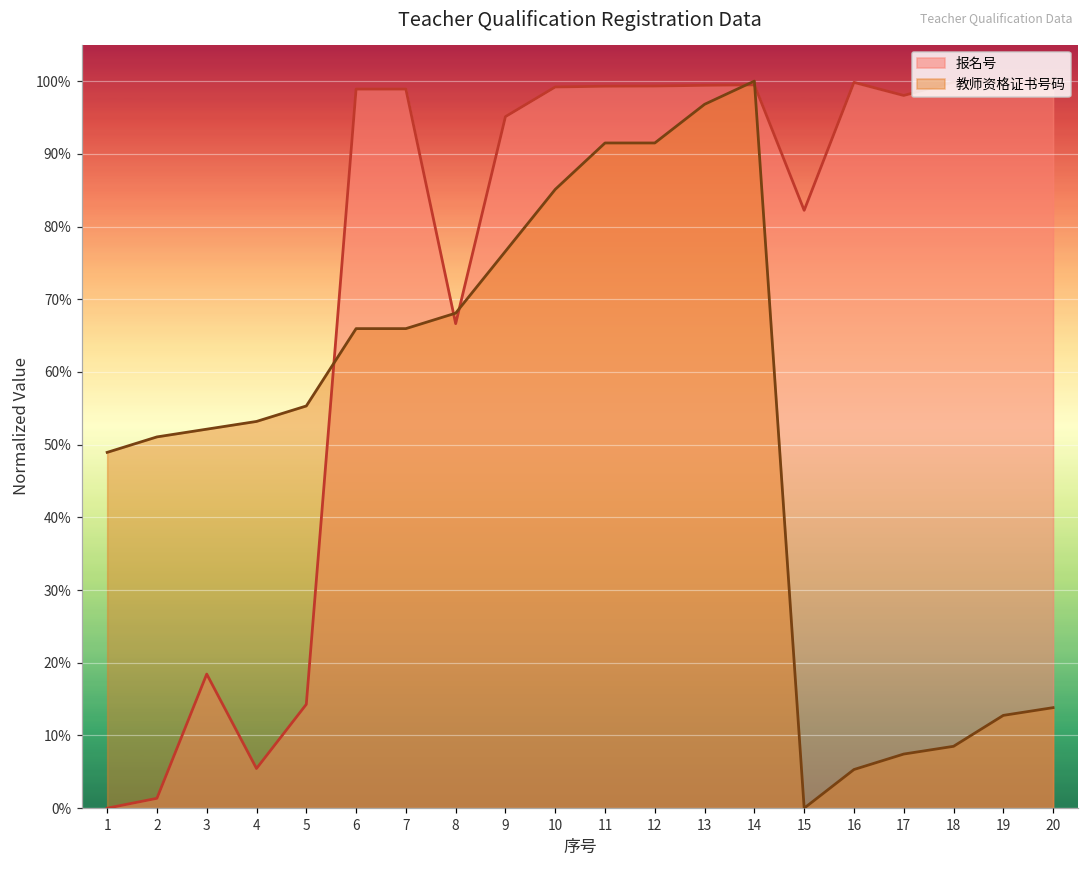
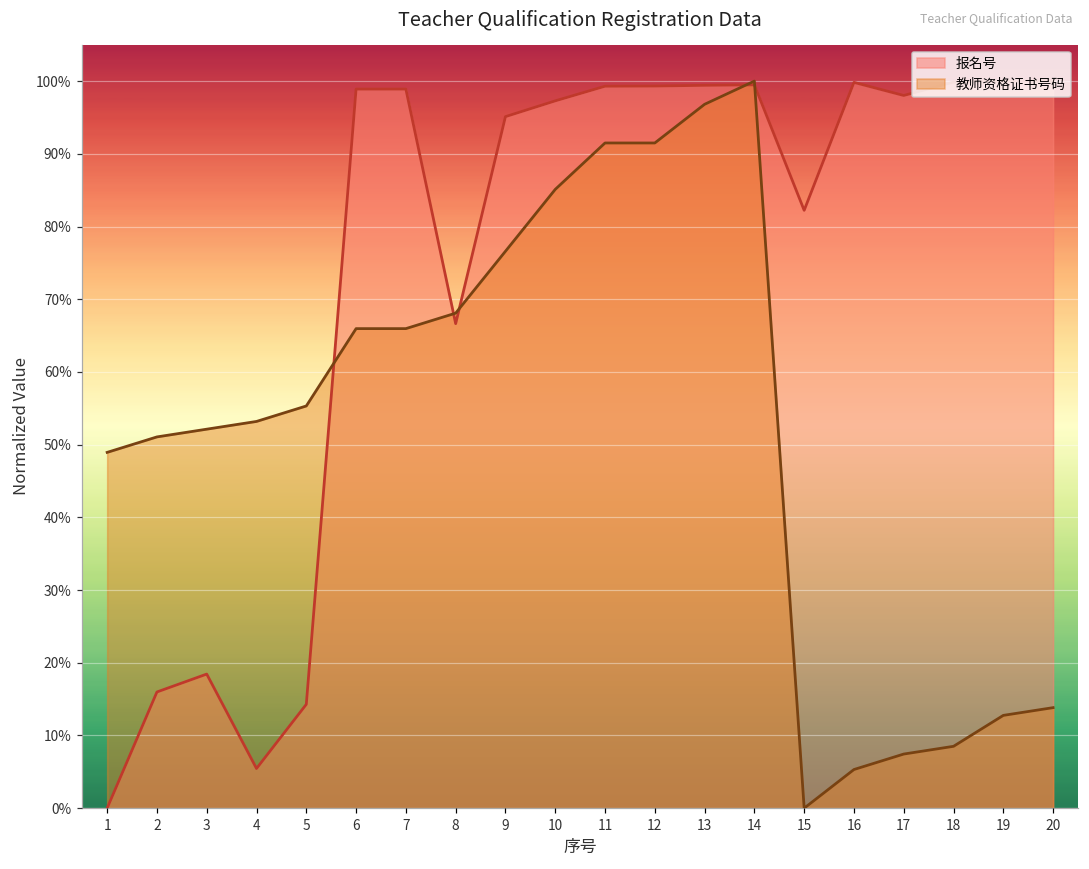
  {
    "报名号": {
      "1": "0%",
-     "2": "1%",
+     "2": "16%",
      "3": "18%",
      "4": "5%",
      "5": "14%",
      "6": "99%",
      "7": "99%",
      "8": "67%",
      "9": "95%",
-     "10": "99%",
+     "10": "97%",
      "11": "99%",
      "12": "99%",
      "13": "99%",
      "14": "99%",
      "15": "82%",
      "16": "100%",
      "17": "98%"
    },
    "教师资格证书号码": {
      "1": "49%",
      "2": "51%",
      "3": "52%",
      "4": "53%",
      "5": "55%",
      "6": "66%",
      "7": "66%",
      "8": "68%",
      "9": "77%",
      "10": "85%",
      "11": "91%",
      "12": "91%",
      "13": "97%",
      "14": "100%",
      "15": "0%",
      "16": "5%",
      "17": "7%",
      "18": "9%",
      "19": "13%",
      "20": "14%"
    }
  }
